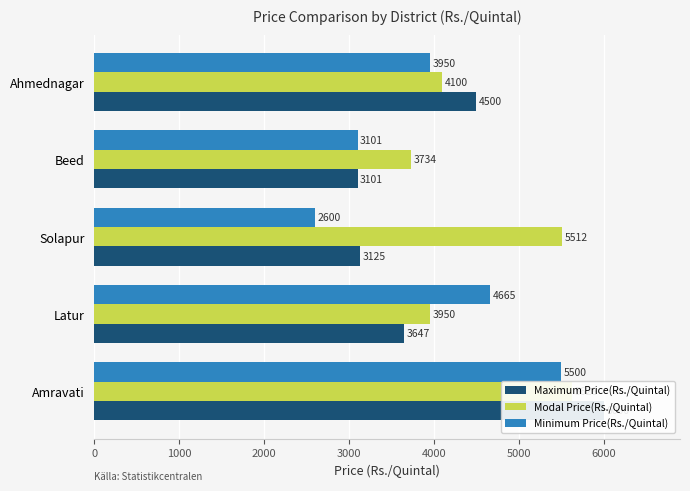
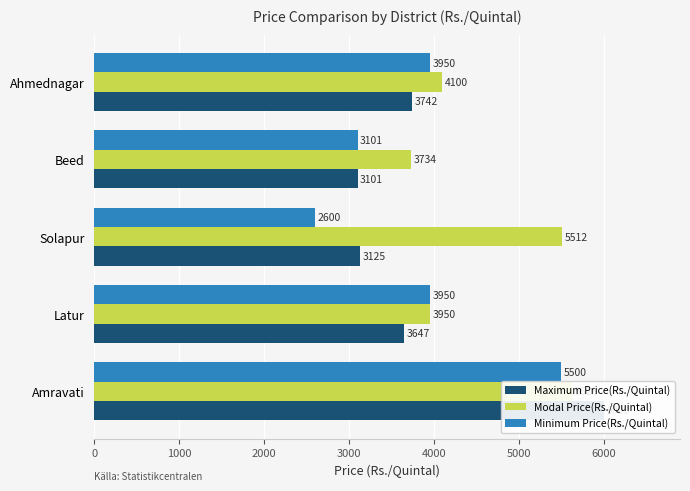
  {
    "Maximum Price(Rs./Quintal)": {
-     "Ahmednagar": 4500,
+     "Ahmednagar": 3742,
      "Beed": 3101,
      "Solapur": 3125,
      "Latur": 3647
    },
    "Modal Price(Rs./Quintal)": {
      "Ahmednagar": 4100,
      "Beed": 3734,
      "Solapur": 5512,
      "Latur": 3950
    },
    "Minimum Price(Rs./Quintal)": {
      "Ahmednagar": 3950,
      "Beed": 3101,
      "Solapur": 2600,
-     "Latur": 4665,
+     "Latur": 3950,
      "Amravati": 5500
    }
  }
